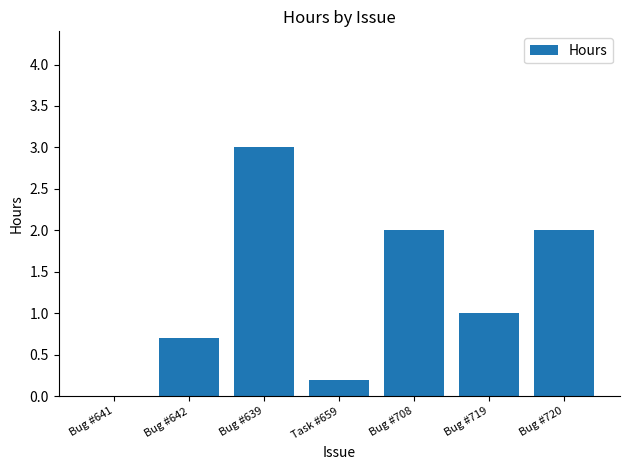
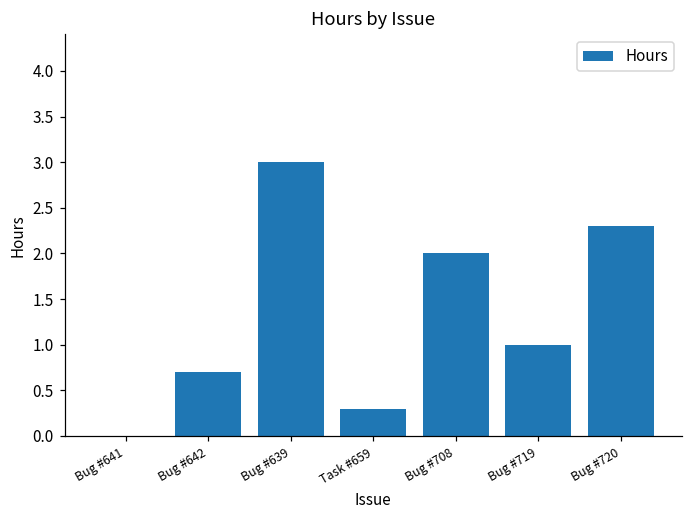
  {
    "Bug #641": 0.0,
    "Bug #642": 0.7,
    "Bug #639": 3.0,
-   "Task #659": 0.2,
+   "Task #659": 0.3,
    "Bug #708": 2.0,
    "Bug #719": 1.0,
-   "Bug #720": 2.0
+   "Bug #720": 2.3
  }
